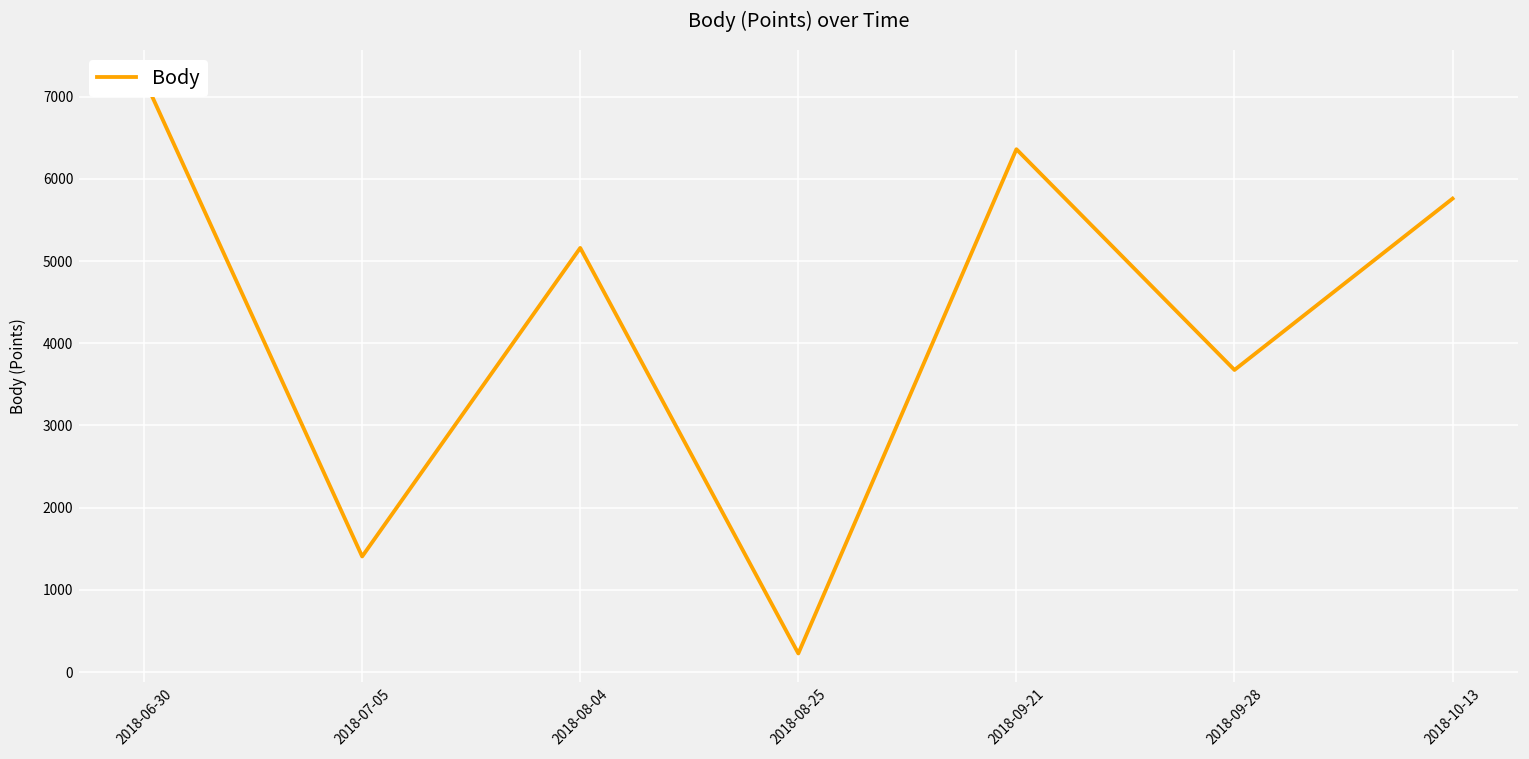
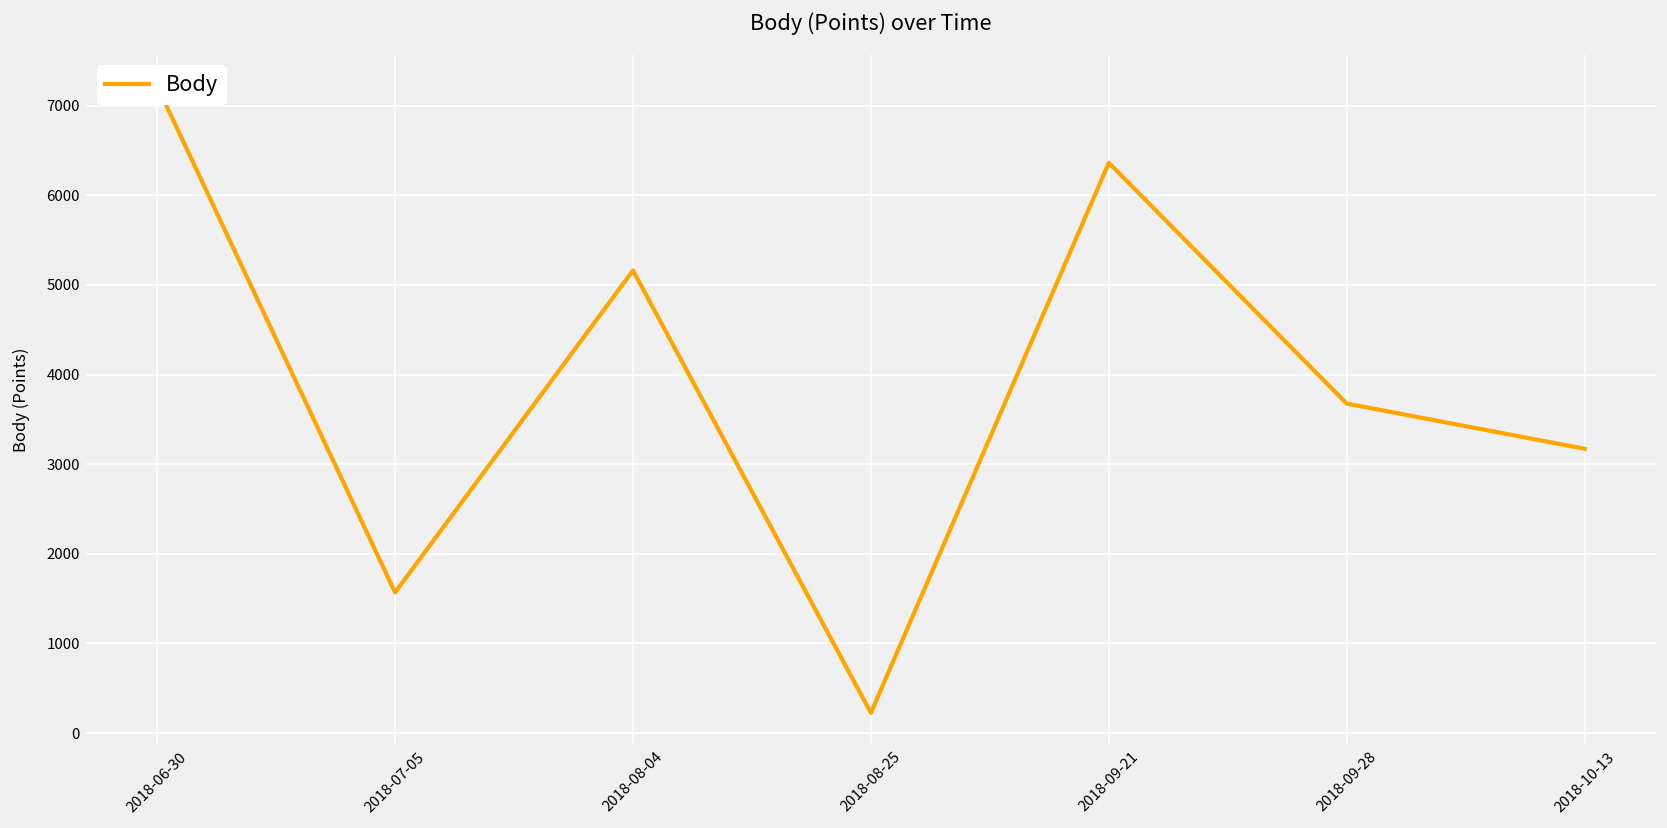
  {
-   "2018-07-05": 1400,
+   "2018-07-05": 1600,
    "2018-08-04": 5200,
    "2018-08-25": 200,
    "2018-09-21": 6400,
    "2018-09-28": 3700,
-   "2018-10-13": 5800
+   "2018-10-13": 3200
  }
